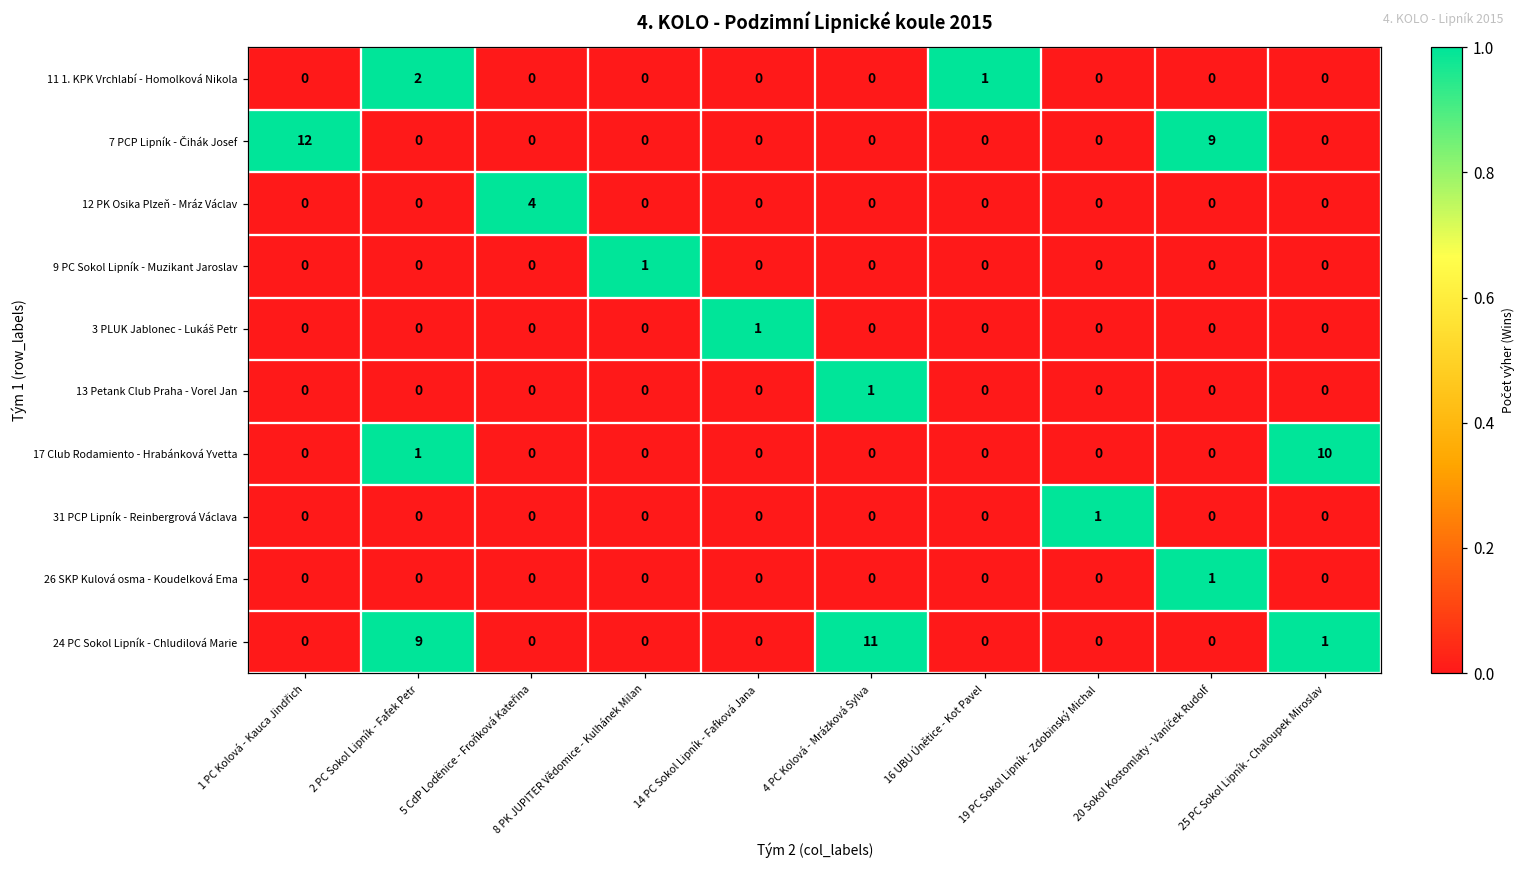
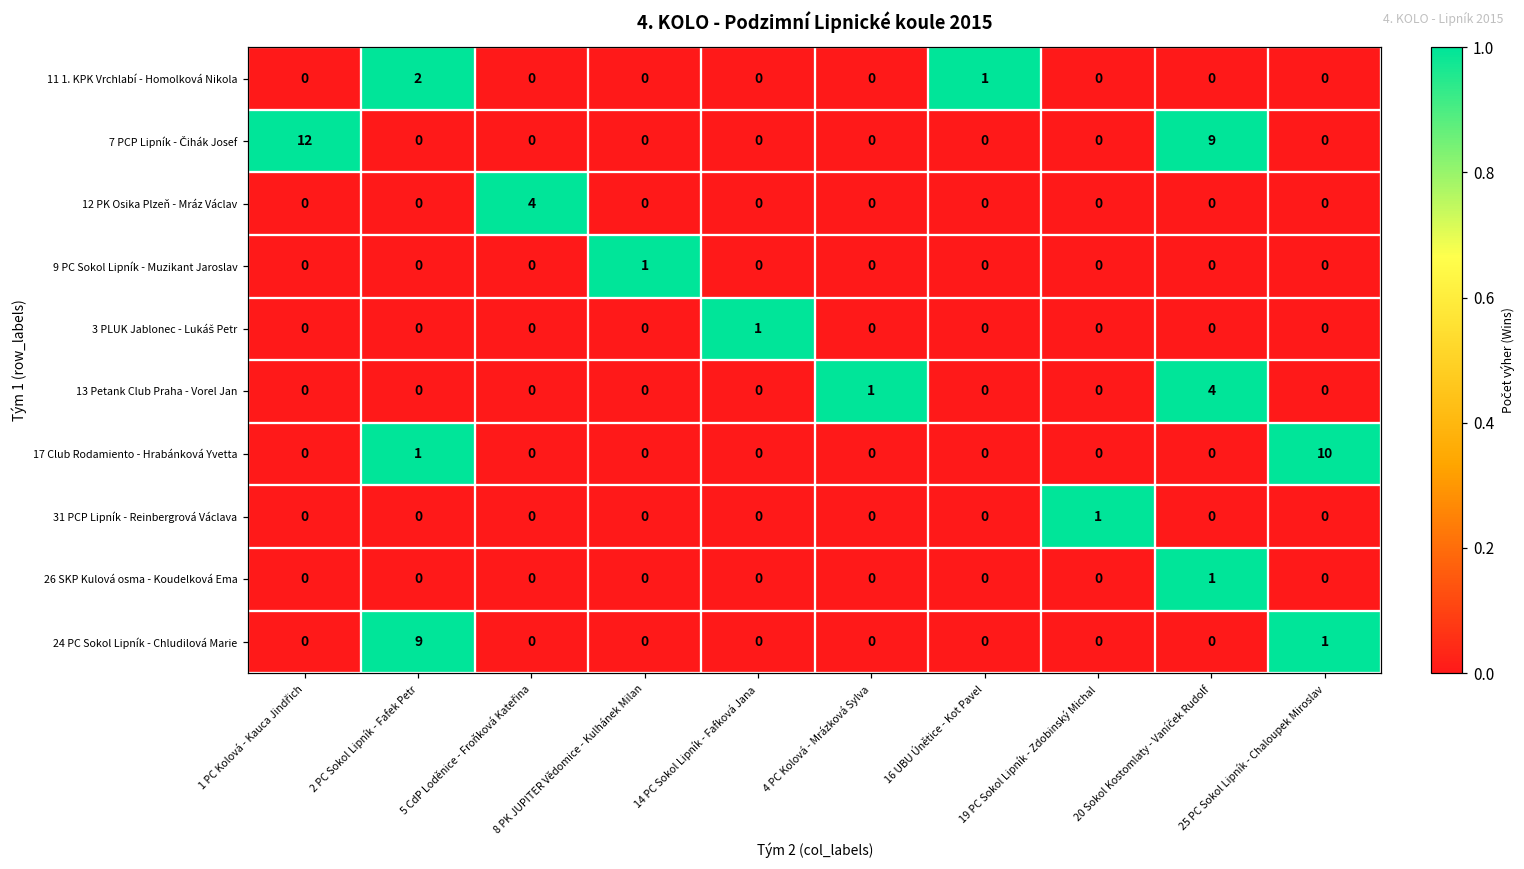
  {
    "11 1. KPK Vrchlabí - Homolková Nikola": {
      "1 PC Kolová - Kauca Jindřich": 0,
      "2 PC Sokol Lipník - Fafek Petr": 2,
      "5 CdP Loděnice - Froňková Kateřina": 0,
      "8 PK JUPITER Vědomice - Kulhánek Milan": 0,
      "14 PC Sokol Lipník - Fafková Jana": 0,
      "4 PC Kolová - Mrázková Sylva": 0,
      "16 UBU Únětice - Kot Pavel": 1,
      "19 PC Sokol Lipník - Zdobinský Michal": 0,
      "20 Sokol Kostomlaty - Vaníček Rudolf": 0,
      "25 PC Sokol Lipník - Chaloupek Miroslav": 0
    },
    "7 PCP Lipník - Čihák Josef": {
      "1 PC Kolová - Kauca Jindřich": 12,
      "2 PC Sokol Lipník - Fafek Petr": 0,
      "5 CdP Loděnice - Froňková Kateřina": 0,
      "8 PK JUPITER Vědomice - Kulhánek Milan": 0,
      "14 PC Sokol Lipník - Fafková Jana": 0,
      "4 PC Kolová - Mrázková Sylva": 0,
      "16 UBU Únětice - Kot Pavel": 0,
      "19 PC Sokol Lipník - Zdobinský Michal": 0,
      "20 Sokol Kostomlaty - Vaníček Rudolf": 9,
      "25 PC Sokol Lipník - Chaloupek Miroslav": 0
    },
    "12 PK Osika Plzeň - Mráz Václav": {
      "1 PC Kolová - Kauca Jindřich": 0,
      "2 PC Sokol Lipník - Fafek Petr": 0,
      "5 CdP Loděnice - Froňková Kateřina": 4,
      "8 PK JUPITER Vědomice - Kulhánek Milan": 0,
      "14 PC Sokol Lipník - Fafková Jana": 0,
      "4 PC Kolová - Mrázková Sylva": 0,
      "16 UBU Únětice - Kot Pavel": 0,
      "19 PC Sokol Lipník - Zdobinský Michal": 0,
      "20 Sokol Kostomlaty - Vaníček Rudolf": 0,
      "25 PC Sokol Lipník - Chaloupek Miroslav": 0
    },
    "9 PC Sokol Lipník - Muzikant Jaroslav": {
      "1 PC Kolová - Kauca Jindřich": 0,
      "2 PC Sokol Lipník - Fafek Petr": 0,
      "5 CdP Loděnice - Froňková Kateřina": 0,
      "8 PK JUPITER Vědomice - Kulhánek Milan": 1,
      "14 PC Sokol Lipník - Fafková Jana": 0,
      "4 PC Kolová - Mrázková Sylva": 0,
      "16 UBU Únětice - Kot Pavel": 0,
      "19 PC Sokol Lipník - Zdobinský Michal": 0,
      "20 Sokol Kostomlaty - Vaníček Rudolf": 0,
      "25 PC Sokol Lipník - Chaloupek Miroslav": 0
    },
    "3 PLUK Jablonec - Lukáš Petr": {
      "1 PC Kolová - Kauca Jindřich": 0,
      "2 PC Sokol Lipník - Fafek Petr": 0,
      "5 CdP Loděnice - Froňková Kateřina": 0,
      "8 PK JUPITER Vědomice - Kulhánek Milan": 0,
      "14 PC Sokol Lipník - Fafková Jana": 1,
      "4 PC Kolová - Mrázková Sylva": 0,
      "16 UBU Únětice - Kot Pavel": 0,
      "19 PC Sokol Lipník - Zdobinský Michal": 0,
      "20 Sokol Kostomlaty - Vaníček Rudolf": 0,
      "25 PC Sokol Lipník - Chaloupek Miroslav": 0
    },
    "13 Petank Club Praha - Vorel Jan": {
      "1 PC Kolová - Kauca Jindřich": 0,
      "2 PC Sokol Lipník - Fafek Petr": 0,
      "5 CdP Loděnice - Froňková Kateřina": 0,
      "8 PK JUPITER Vědomice - Kulhánek Milan": 0,
      "14 PC Sokol Lipník - Fafková Jana": 0,
      "4 PC Kolová - Mrázková Sylva": 1,
      "16 UBU Únětice - Kot Pavel": 0,
      "19 PC Sokol Lipník - Zdobinský Michal": 0,
-     "20 Sokol Kostomlaty - Vaníček Rudolf": 0,
+     "20 Sokol Kostomlaty - Vaníček Rudolf": 4,
      "25 PC Sokol Lipník - Chaloupek Miroslav": 0
    },
    "17 Club Rodamiento - Hrabánková Yvetta": {
      "1 PC Kolová - Kauca Jindřich": 0,
      "2 PC Sokol Lipník - Fafek Petr": 1,
      "5 CdP Loděnice - Froňková Kateřina": 0,
      "8 PK JUPITER Vědomice - Kulhánek Milan": 0,
      "14 PC Sokol Lipník - Fafková Jana": 0,
      "4 PC Kolová - Mrázková Sylva": 0,
      "16 UBU Únětice - Kot Pavel": 0,
      "19 PC Sokol Lipník - Zdobinský Michal": 0,
      "20 Sokol Kostomlaty - Vaníček Rudolf": 0,
      "25 PC Sokol Lipník - Chaloupek Miroslav": 10
    },
    "31 PCP Lipník - Reinbergrová Václava": {
      "1 PC Kolová - Kauca Jindřich": 0,
      "2 PC Sokol Lipník - Fafek Petr": 0,
      "5 CdP Loděnice - Froňková Kateřina": 0,
      "8 PK JUPITER Vědomice - Kulhánek Milan": 0,
      "14 PC Sokol Lipník - Fafková Jana": 0,
      "4 PC Kolová - Mrázková Sylva": 0,
      "16 UBU Únětice - Kot Pavel": 0,
      "19 PC Sokol Lipník - Zdobinský Michal": 1,
      "20 Sokol Kostomlaty - Vaníček Rudolf": 0,
      "25 PC Sokol Lipník - Chaloupek Miroslav": 0
    },
    "26 SKP Kulová osma - Koudelková Ema": {
      "1 PC Kolová - Kauca Jindřich": 0,
      "2 PC Sokol Lipník - Fafek Petr": 0,
      "5 CdP Loděnice - Froňková Kateřina": 0,
      "8 PK JUPITER Vědomice - Kulhánek Milan": 0,
      "14 PC Sokol Lipník - Fafková Jana": 0,
      "4 PC Kolová - Mrázková Sylva": 0,
      "16 UBU Únětice - Kot Pavel": 0,
      "19 PC Sokol Lipník - Zdobinský Michal": 0,
      "20 Sokol Kostomlaty - Vaníček Rudolf": 1,
      "25 PC Sokol Lipník - Chaloupek Miroslav": 0
    },
    "24 PC Sokol Lipník - Chludilová Marie": {
      "1 PC Kolová - Kauca Jindřich": 0,
      "2 PC Sokol Lipník - Fafek Petr": 9,
      "5 CdP Loděnice - Froňková Kateřina": 0,
      "8 PK JUPITER Vědomice - Kulhánek Milan": 0,
      "14 PC Sokol Lipník - Fafková Jana": 0,
-     "4 PC Kolová - Mrázková Sylva": 11,
+     "4 PC Kolová - Mrázková Sylva": 0,
      "16 UBU Únětice - Kot Pavel": 0,
      "19 PC Sokol Lipník - Zdobinský Michal": 0,
      "20 Sokol Kostomlaty - Vaníček Rudolf": 0,
      "25 PC Sokol Lipník - Chaloupek Miroslav": 1
    }
  }
